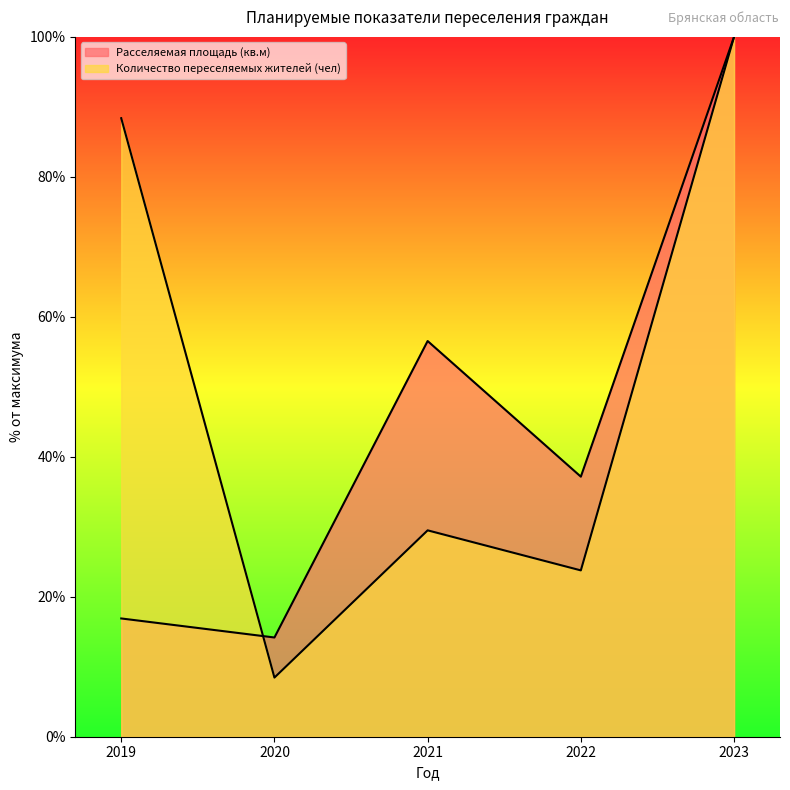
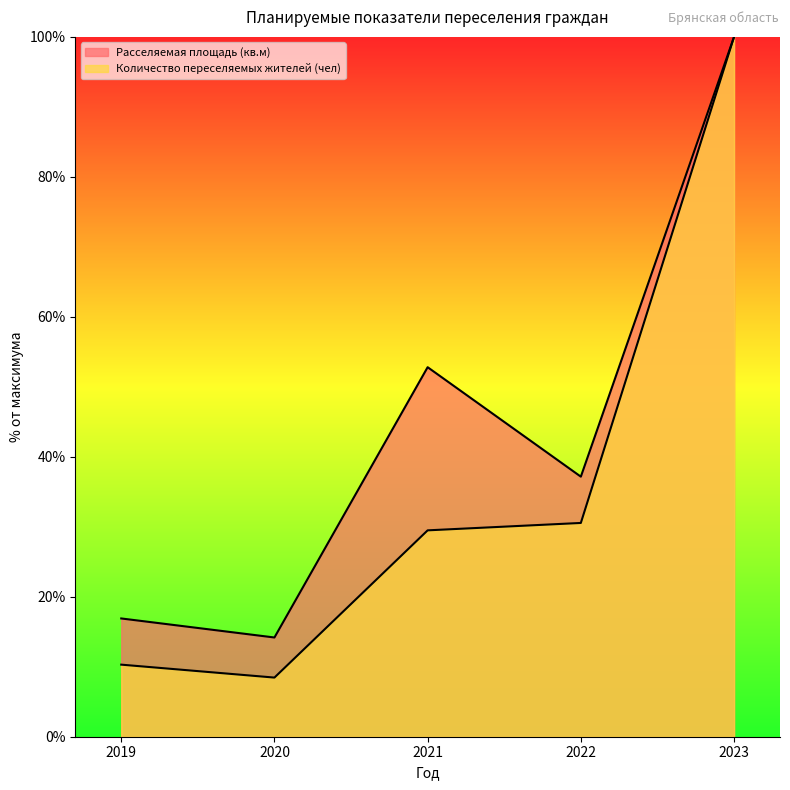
  {
    "Расселяемая площадь (кв.м)": {
      "2019": "17%",
      "2020": "14%",
-     "2021": "57%",
+     "2021": "53%",
      "2022": "37%"
    },
    "Количество переселяемых жителей (чел)": {
-     "2019": "88%",
+     "2019": "10%",
      "2020": "8%",
      "2021": "29%",
-     "2022": "24%"
+     "2022": "31%"
    }
  }
